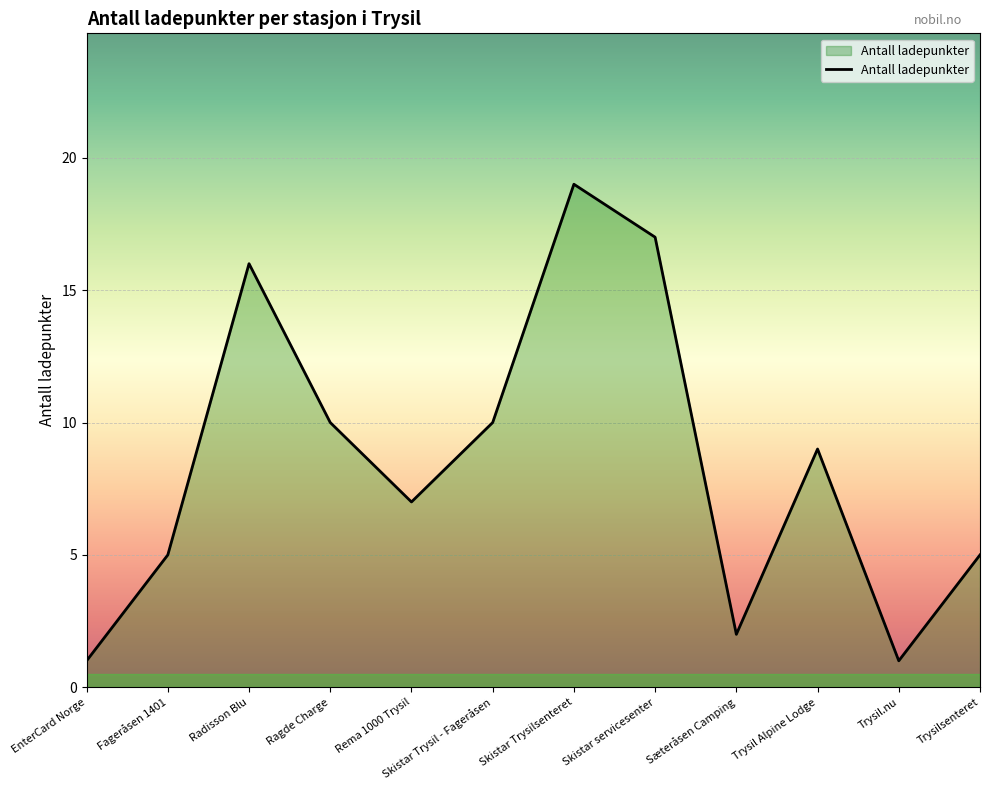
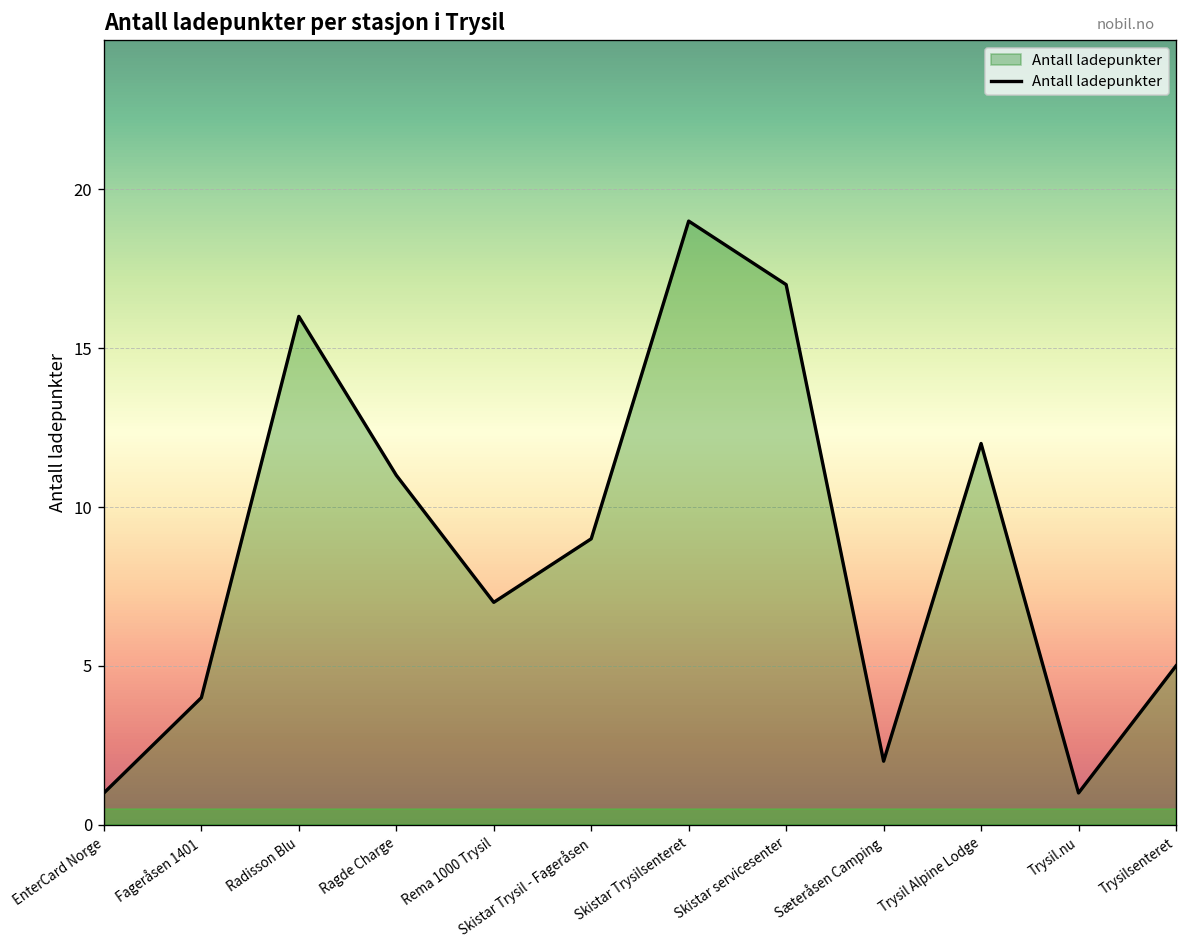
  {
    "EnterCard Norge": 1,
-   "Fageråsen 1401": 5,
+   "Fageråsen 1401": 4,
    "Radisson Blu": 16,
-   "Ragde Charge": 10,
+   "Ragde Charge": 11,
    "Rema 1000 Trysil": 7,
-   "Skistar Trysil - Fageråsen": 10,
+   "Skistar Trysil - Fageråsen": 9,
    "Skistar Trysilsenteret": 19,
    "Skistar servicesenter": 17,
    "Sæteråsen Camping": 2,
-   "Trysil Alpine Lodge": 9,
+   "Trysil Alpine Lodge": 12,
    "Trysil.nu": 1,
    "Trysilsenteret": 5
  }
